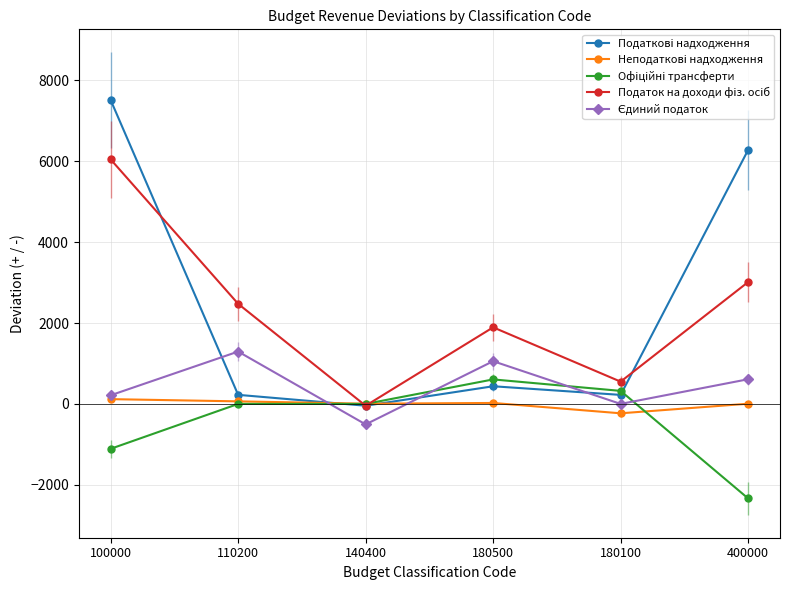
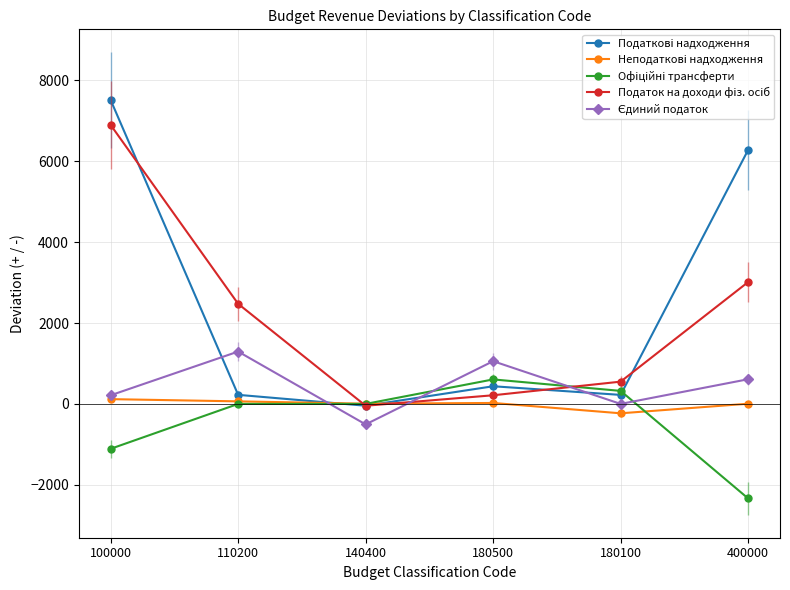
  {
    "Податкові надходження": {
      "100000": 7500,
      "110200": 200,
      "180500": 400,
      "180100": 200,
      "400000": 6300
    },
    "Неподаткові надходження": {
      "100000": 100,
      "180500": 0,
      "180100": -200,
      "400000": 0
    },
    "Офіційні трансферти": {
      "100000": -1100,
      "180500": 600,
      "180100": 300,
      "400000": -2300
    },
    "Податок на доходи фіз. осіб": {
-     "100000": 6000,
+     "100000": 6900,
      "110200": 2500,
-     "180500": 1900,
+     "180500": 200,
      "180100": 600,
      "400000": 3000
    },
    "Єдиний податок": {
      "100000": 200,
      "110200": 1300,
      "140400": -500,
      "180500": 1100,
      "180100": 0,
      "400000": 600
    }
  }
